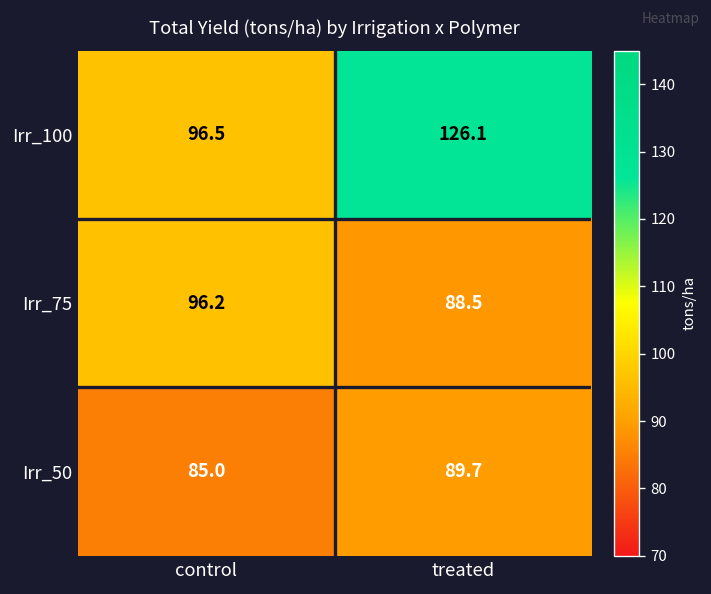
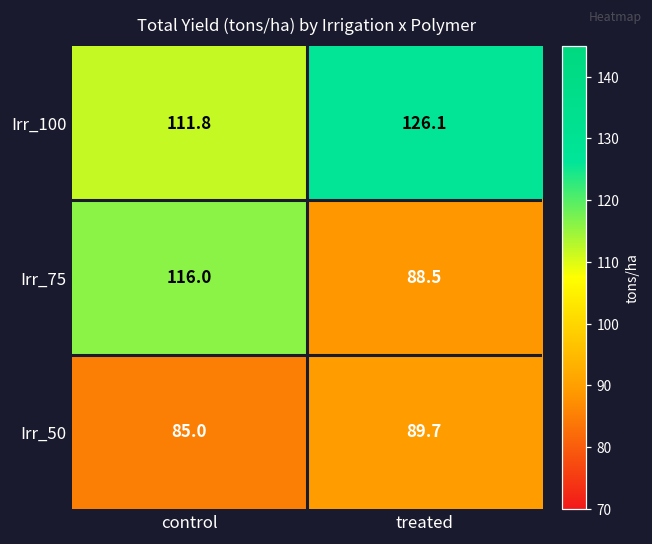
  {
    "Irr_100": {
-     "control": 96.5,
+     "control": 111.8,
      "treated": 126.1
    },
    "Irr_75": {
-     "control": 96.2,
+     "control": 116.0,
      "treated": 88.5
    },
    "Irr_50": {
      "control": 85.0,
      "treated": 89.7
    }
  }
